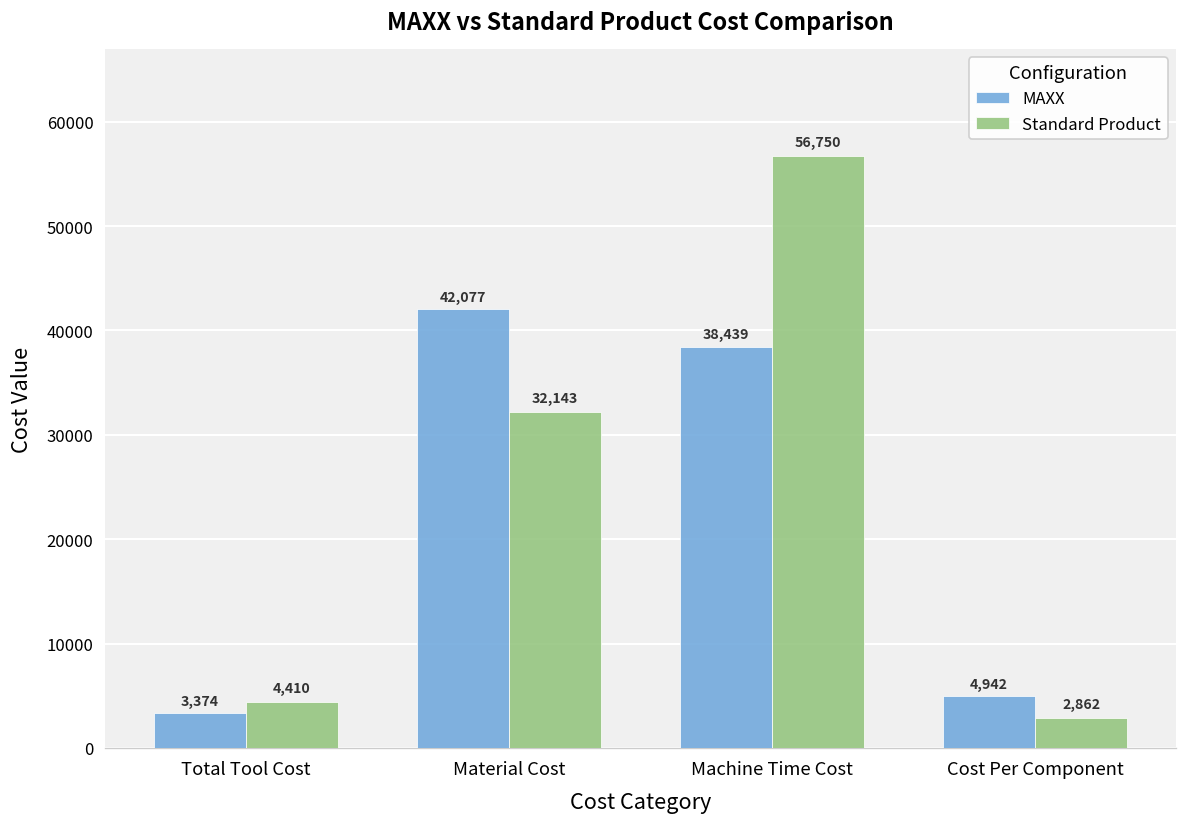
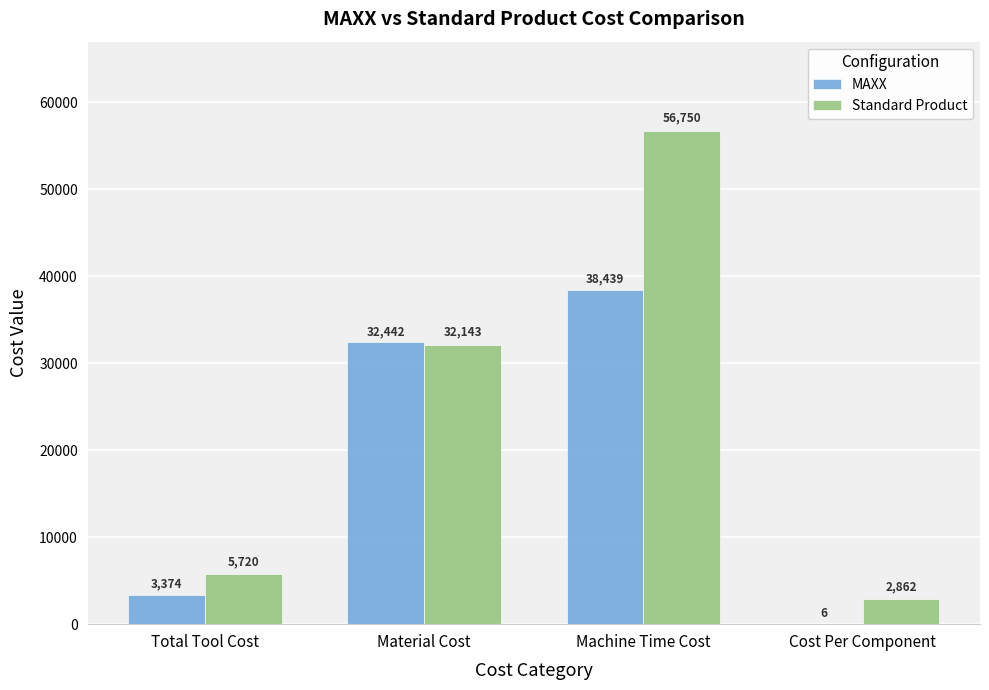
  {
    "MAXX": {
      "Total Tool Cost": "3,374",
-     "Material Cost": "42,077",
+     "Material Cost": "32,442",
      "Machine Time Cost": "38,439",
-     "Cost Per Component": "4,942"
+     "Cost Per Component": "6"
    },
    "Standard Product": {
-     "Total Tool Cost": "4,410",
+     "Total Tool Cost": "5,720",
      "Material Cost": "32,143",
      "Machine Time Cost": "56,750",
      "Cost Per Component": "2,862"
    }
  }
